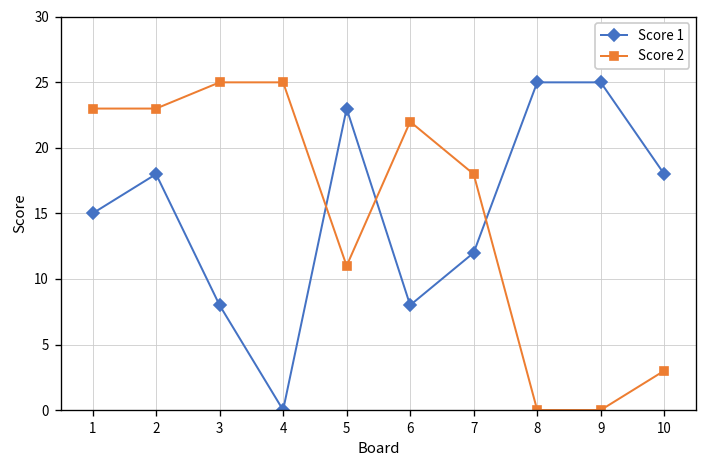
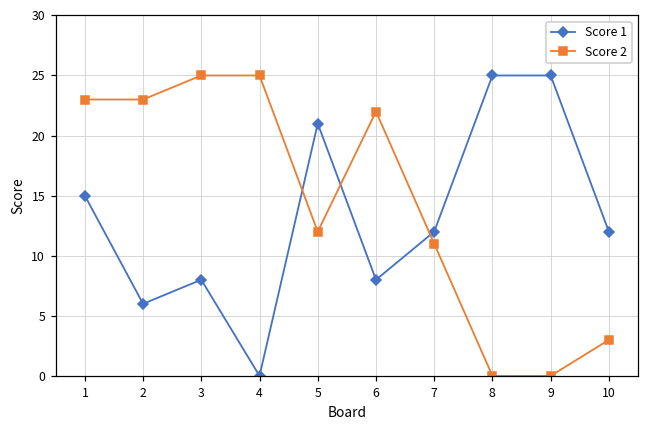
  {
    "Score 1": {
      "1": 15,
-     "2": 18,
+     "2": 6,
      "3": 8,
      "4": 0,
-     "5": 23,
+     "5": 21,
      "6": 8,
      "7": 12,
      "8": 25,
      "9": 25,
-     "10": 18
+     "10": 12
    },
    "Score 2": {
      "1": 23,
      "2": 23,
      "3": 25,
      "4": 25,
-     "5": 11,
+     "5": 12,
      "6": 22,
-     "7": 18,
+     "7": 11,
      "8": 0,
      "9": 0,
      "10": 3
    }
  }
